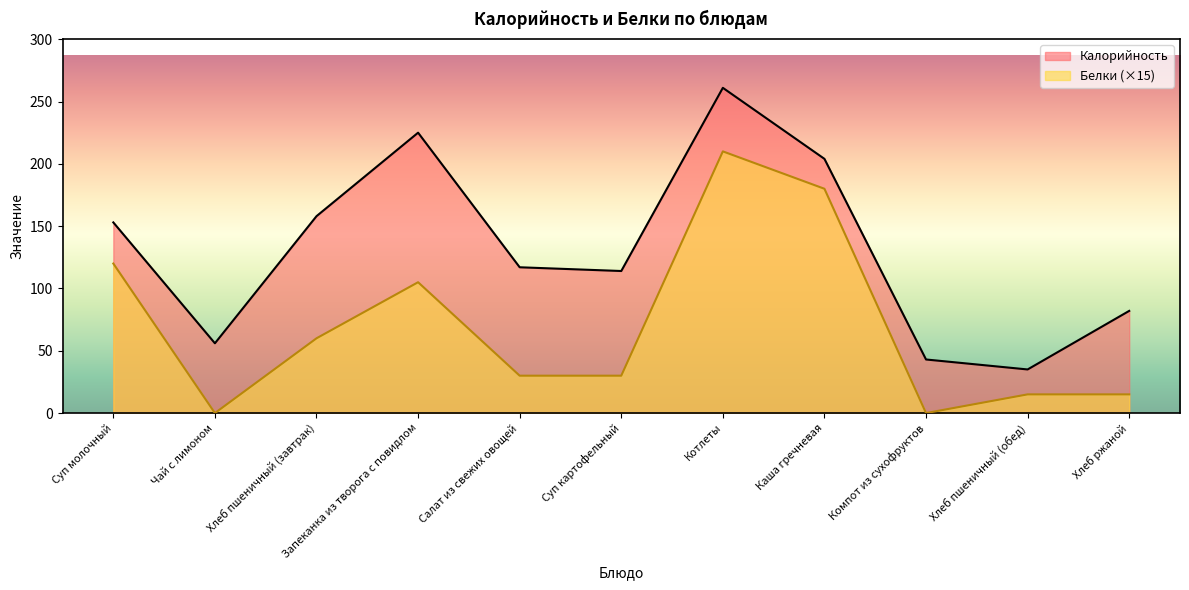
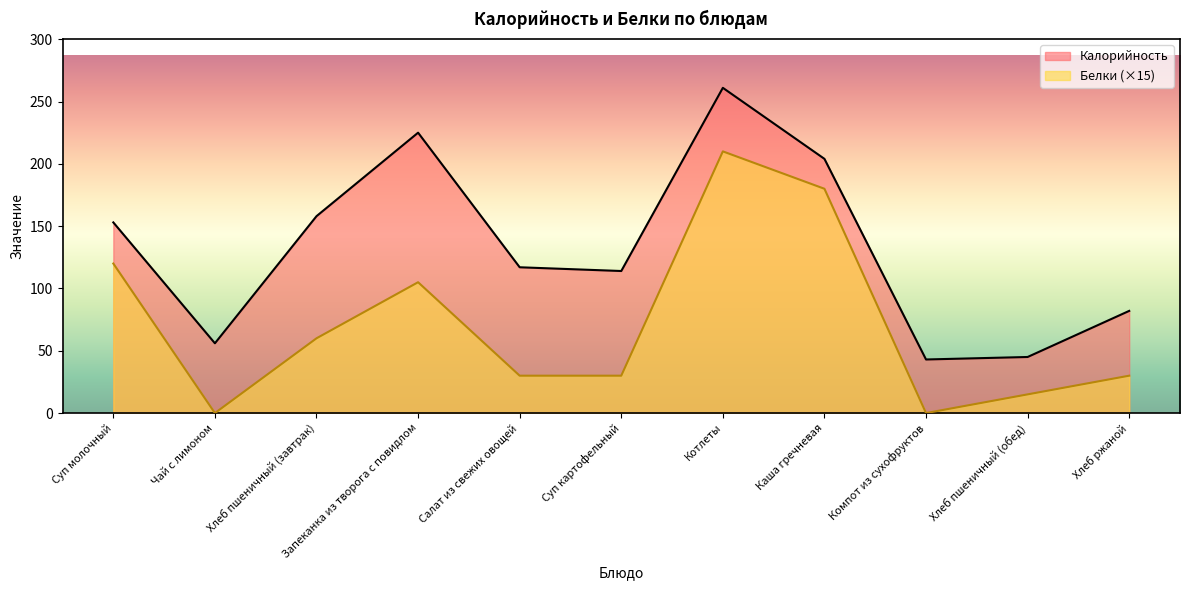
  {
    "Калорийность": {
      "Суп молочный": 153,
      "Чай с лимоном": 56,
      "Хлеб пшеничный (завтрак)": 158,
      "Запеканка из творога с повидлом": 225,
      "Салат из свежих овощей": 117,
      "Суп картофельный": 114,
      "Котлеты": 261,
      "Каша гречневая": 204,
      "Компот из сухофруктов": 43,
-     "Хлеб пшеничный (обед)": 35,
+     "Хлеб пшеничный (обед)": 45,
      "Хлеб ржаной": 82
    },
    "Белки (×15)": {
      "Суп молочный": 120,
      "Чай с лимоном": 0,
      "Хлеб пшеничный (завтрак)": 60,
      "Запеканка из творога с повидлом": 105,
      "Салат из свежих овощей": 30,
      "Суп картофельный": 30,
      "Котлеты": 210,
      "Каша гречневая": 180,
      "Компот из сухофруктов": 0,
      "Хлеб пшеничный (обед)": 15,
-     "Хлеб ржаной": 15
+     "Хлеб ржаной": 30
    }
  }
